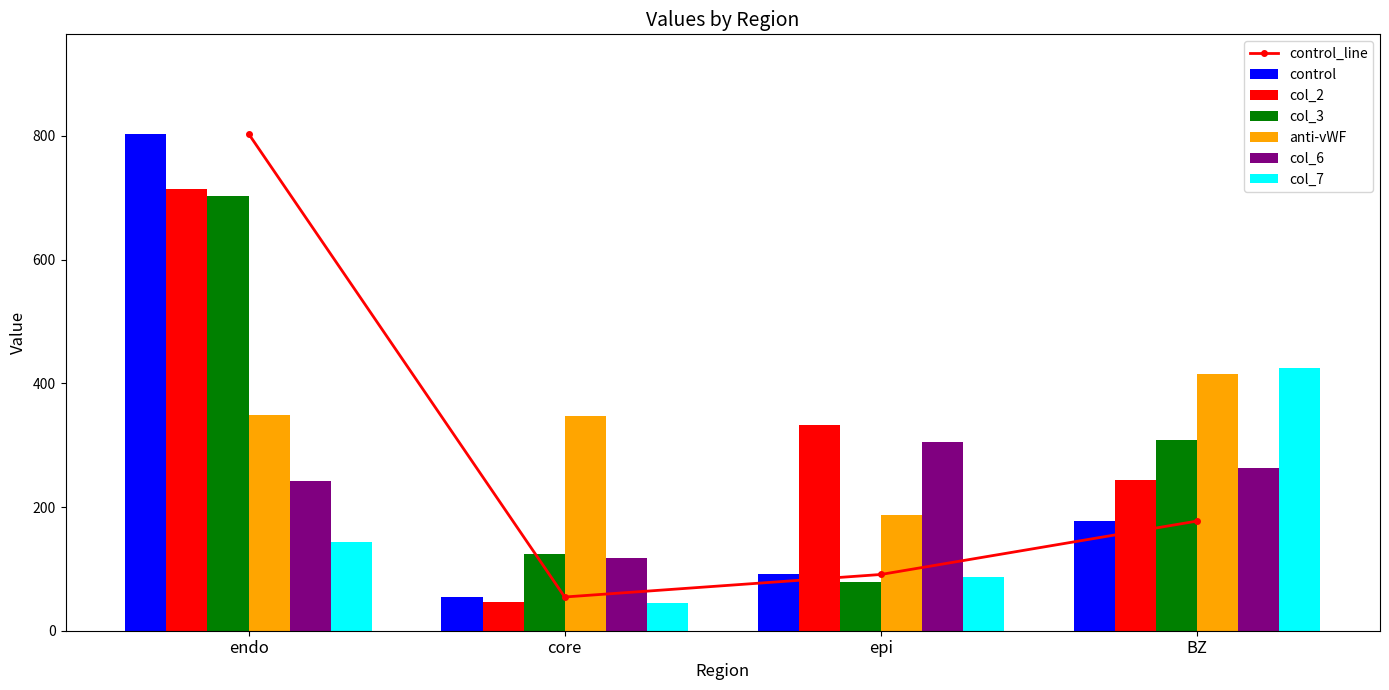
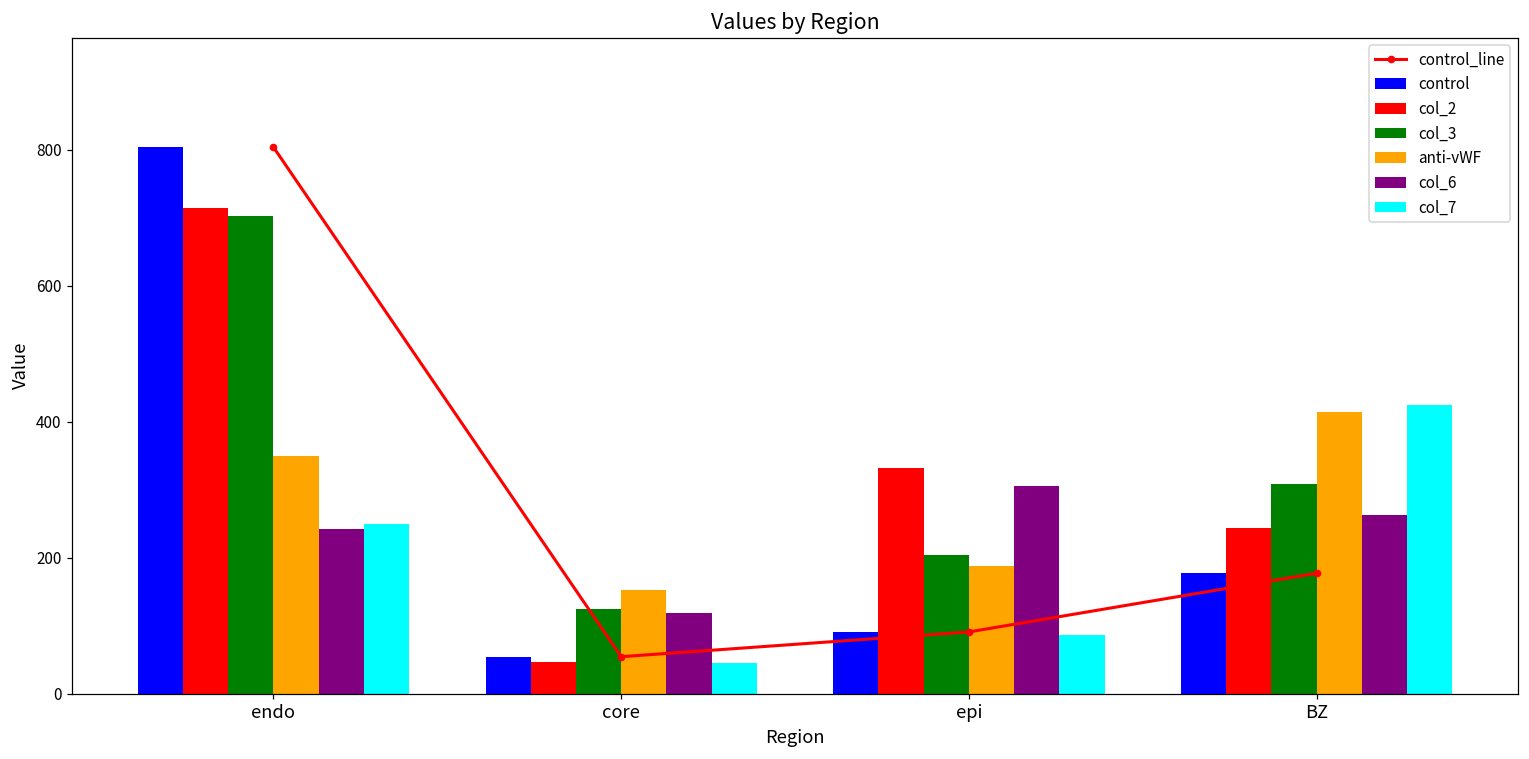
  {
    "control": {
      "endo": 800,
      "core": 50,
      "epi": 90,
      "BZ": 180
    },
    "col_3": {
      "endo": 700,
      "core": 120,
-     "epi": 80,
+     "epi": 200,
      "BZ": 310
    },
    "anti-vWF": {
      "endo": 350,
-     "core": 350,
+     "core": 150,
      "epi": 190,
      "BZ": 410
    },
    "col_6": {
      "endo": 240,
      "core": 120,
      "epi": 310,
      "BZ": 260
    },
    "col_7": {
-     "endo": 140,
+     "endo": 250,
      "core": 50,
      "epi": 90,
      "BZ": 430
    }
  }
